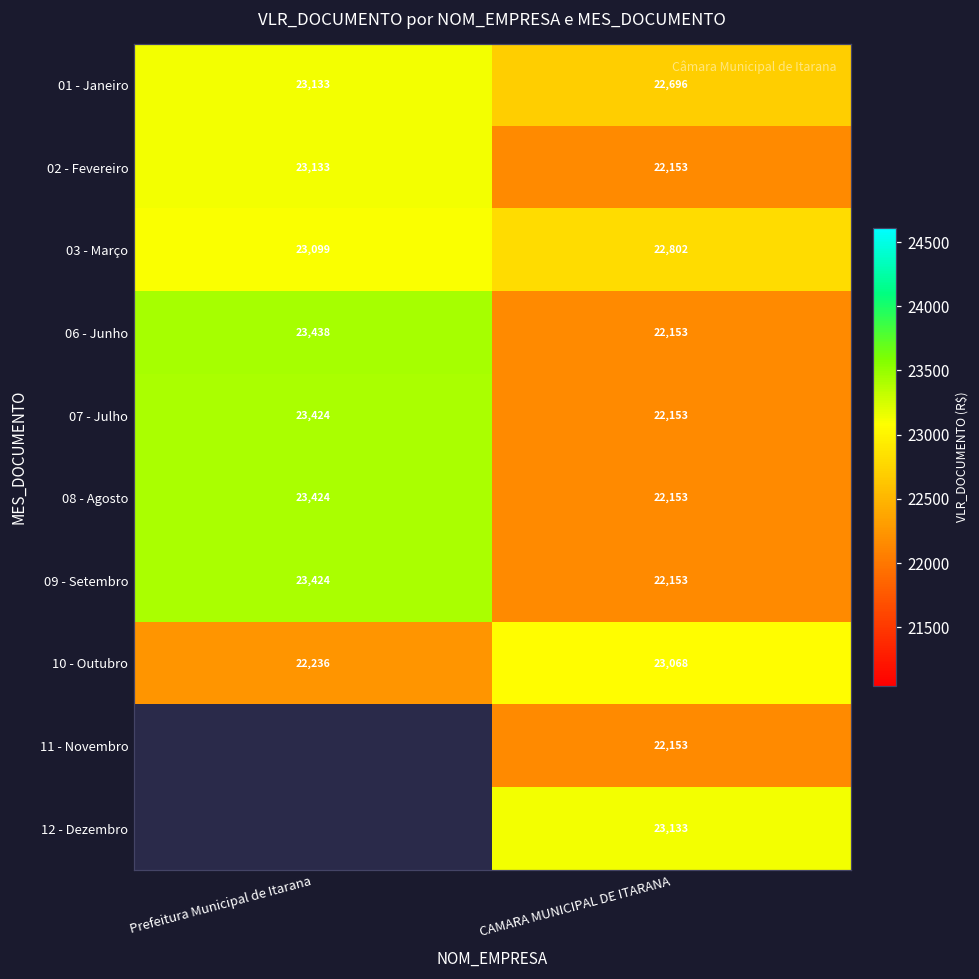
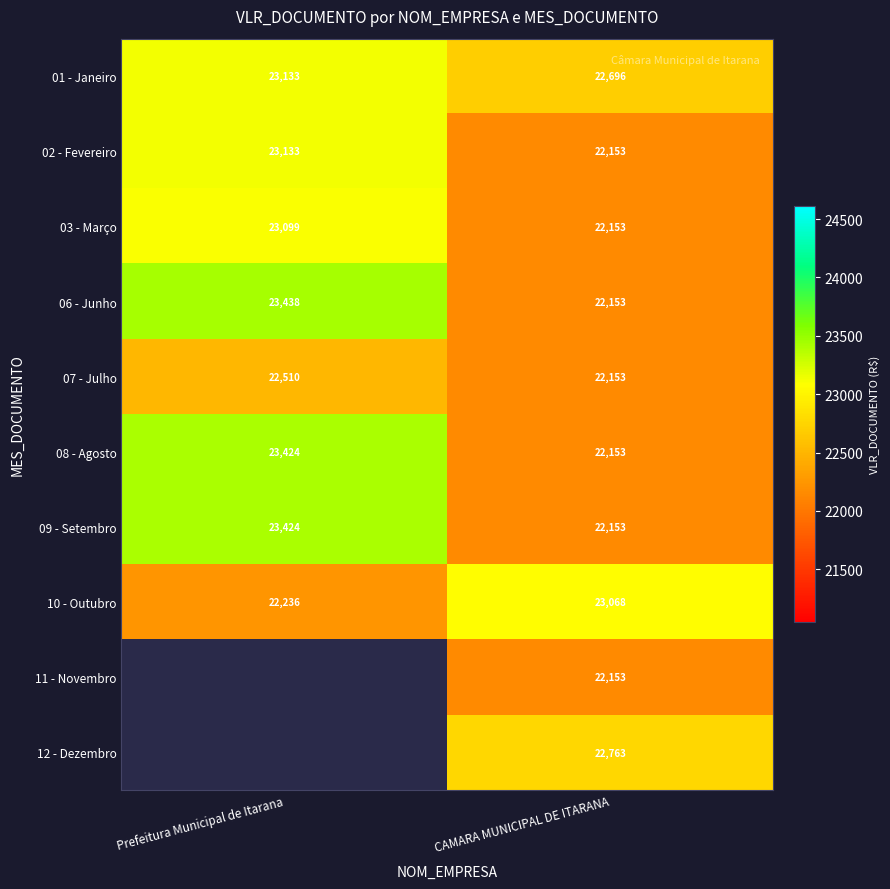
  {
    "01 - Janeiro": {
      "Prefeitura Municipal de Itarana": "23,133"
    },
    "02 - Fevereiro": {
      "Prefeitura Municipal de Itarana": "23,133",
      "CAMARA MUNICIPAL DE ITARANA": "22,153"
    },
    "03 - Março": {
      "Prefeitura Municipal de Itarana": "23,099",
-     "CAMARA MUNICIPAL DE ITARANA": "22,802"
+     "CAMARA MUNICIPAL DE ITARANA": "22,153"
    },
    "06 - Junho": {
      "Prefeitura Municipal de Itarana": "23,438",
      "CAMARA MUNICIPAL DE ITARANA": "22,153"
    },
    "07 - Julho": {
-     "Prefeitura Municipal de Itarana": "23,424",
+     "Prefeitura Municipal de Itarana": "22,510",
      "CAMARA MUNICIPAL DE ITARANA": "22,153"
    },
    "08 - Agosto": {
      "Prefeitura Municipal de Itarana": "23,424",
      "CAMARA MUNICIPAL DE ITARANA": "22,153"
    },
    "09 - Setembro": {
      "Prefeitura Municipal de Itarana": "23,424",
      "CAMARA MUNICIPAL DE ITARANA": "22,153"
    },
    "10 - Outubro": {
      "Prefeitura Municipal de Itarana": "22,236",
      "CAMARA MUNICIPAL DE ITARANA": "23,068"
    },
    "11 - Novembro": {
      "CAMARA MUNICIPAL DE ITARANA": "22,153"
    },
    "12 - Dezembro": {
-     "CAMARA MUNICIPAL DE ITARANA": "23,133"
+     "CAMARA MUNICIPAL DE ITARANA": "22,763"
    }
  }
